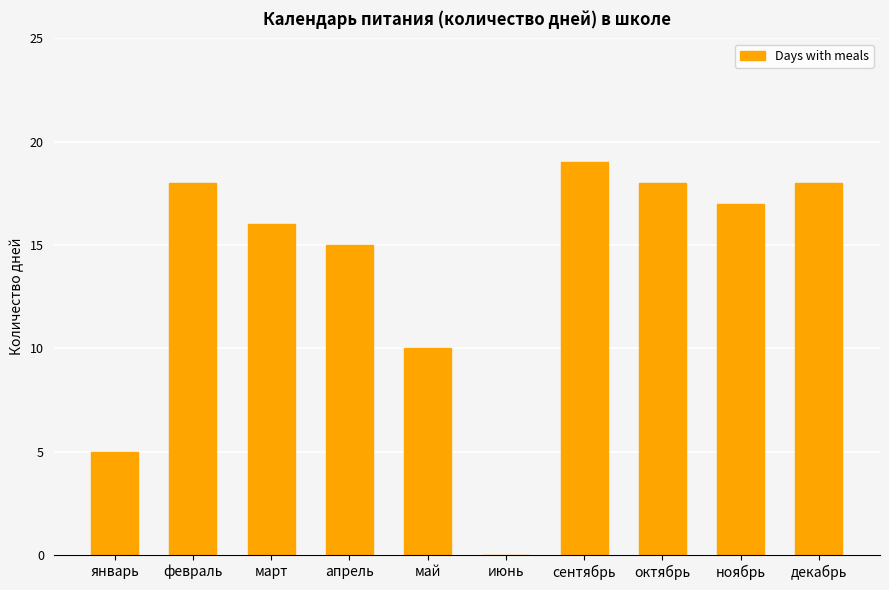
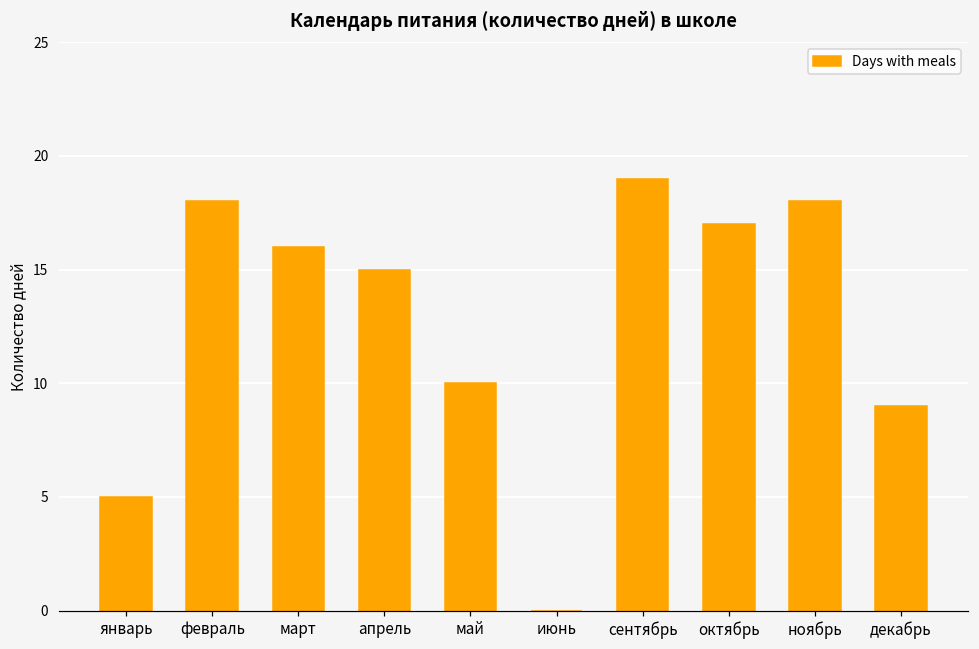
  {
    "январь": 5,
    "февраль": 18,
    "март": 16,
    "апрель": 15,
    "май": 10,
    "июнь": 0,
    "сентябрь": 19,
-   "октябрь": 18,
-   "ноябрь": 17,
-   "декабрь": 18
+   "октябрь": 17,
+   "ноябрь": 18,
+   "декабрь": 9
  }
